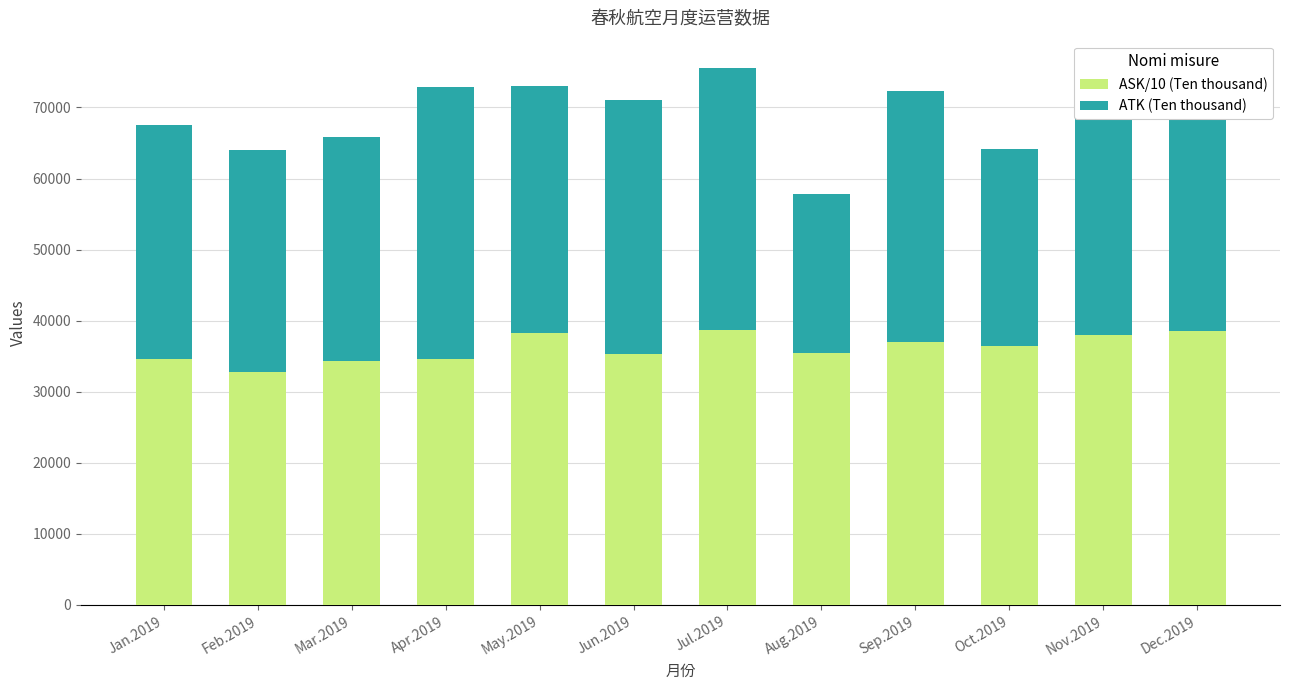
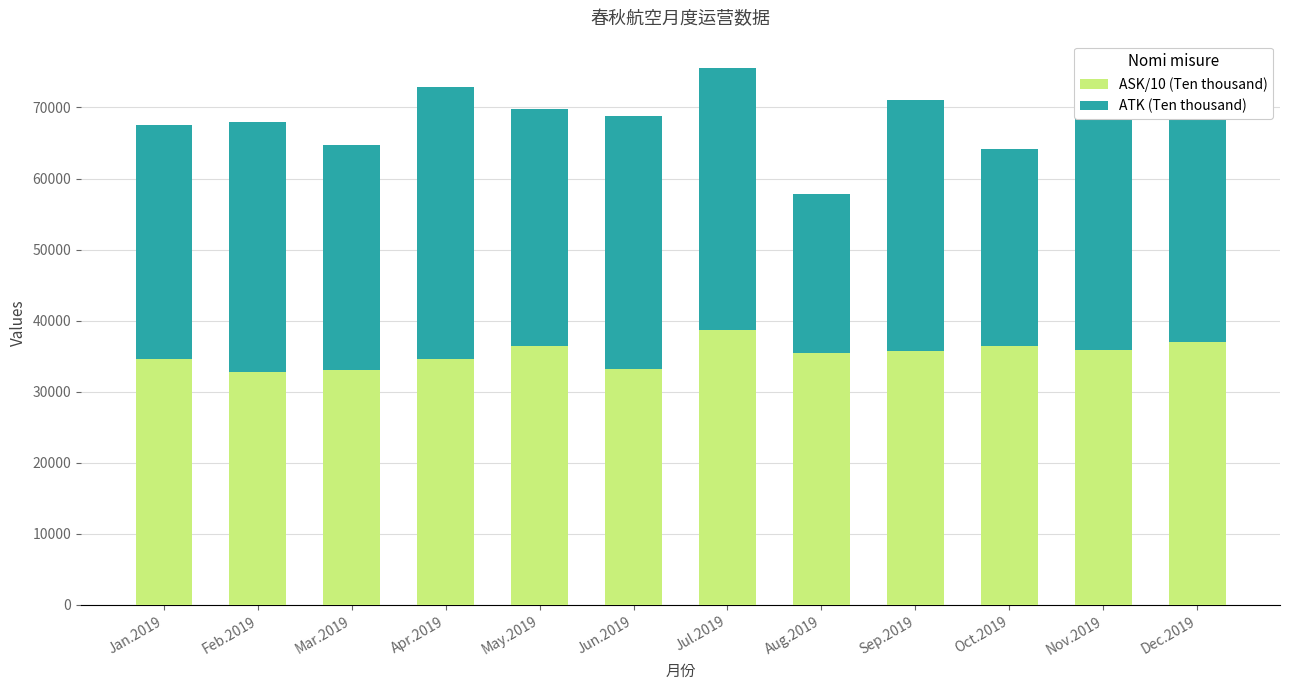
  {
    "ASK/10 (Ten thousand)": {
      "Jan.2019": 35000,
      "Feb.2019": 33000,
-     "Mar.2019": 34000,
+     "Mar.2019": 33000,
      "Apr.2019": 35000,
-     "May.2019": 38000,
-     "Jun.2019": 35000,
+     "May.2019": 36000,
+     "Jun.2019": 33000,
      "Jul.2019": 39000,
      "Aug.2019": 35000,
-     "Sep.2019": 37000,
+     "Sep.2019": 36000,
      "Oct.2019": 36000,
-     "Nov.2019": 38000,
-     "Dec.2019": 38000
+     "Nov.2019": 36000,
+     "Dec.2019": 37000
    },
    "ATK (Ten thousand)": {
      "Jan.2019": 33000,
-     "Feb.2019": 31000,
+     "Feb.2019": 35000,
      "Mar.2019": 32000,
      "Apr.2019": 38000,
-     "May.2019": 35000,
+     "May.2019": 33000,
      "Jun.2019": 36000,
      "Jul.2019": 37000,
      "Aug.2019": 22000,
      "Sep.2019": 35000,
      "Oct.2019": 28000
    }
  }
